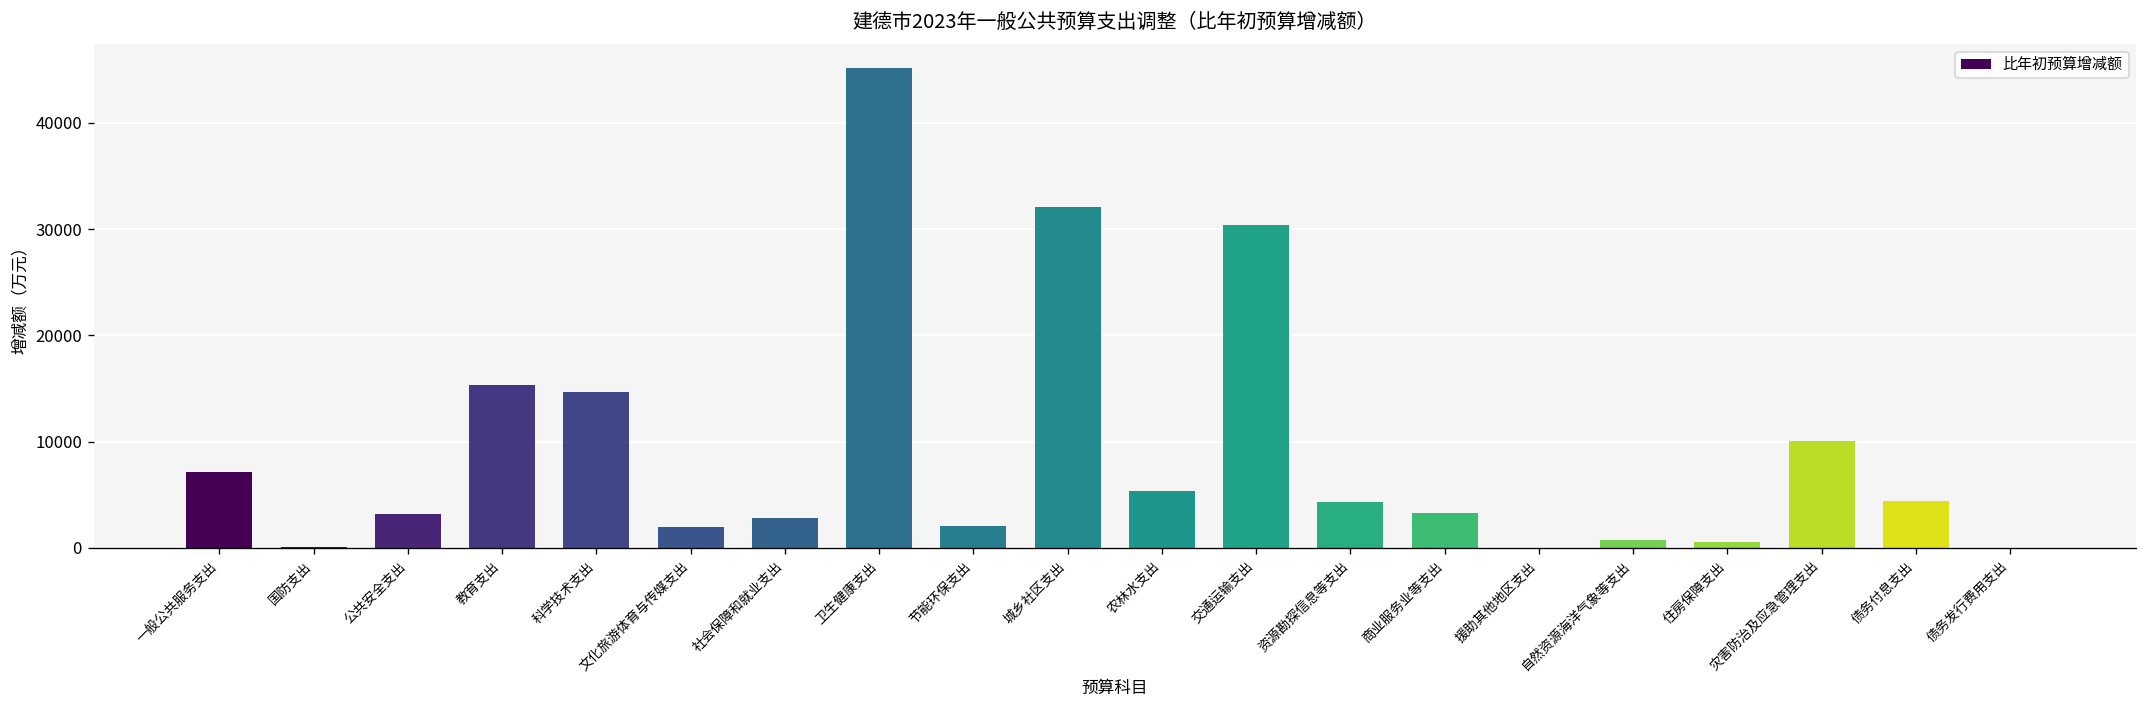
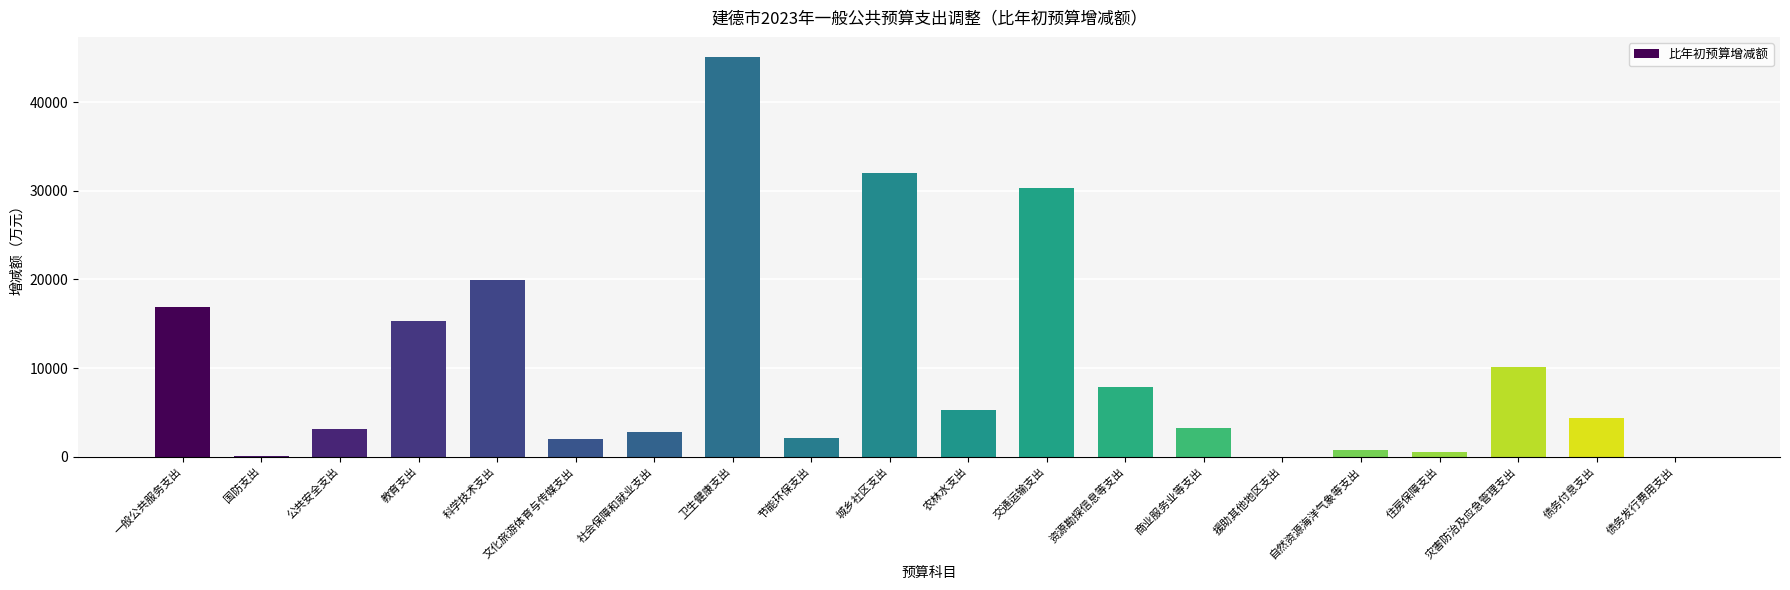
  {
-   "一般公共服务支出": 7000,
+   "一般公共服务支出": 17000,
    "公共安全支出": 3000,
    "教育支出": 15000,
-   "科学技术支出": 15000,
+   "科学技术支出": 20000,
    "文化旅游体育与传媒支出": 2000,
    "社会保障和就业支出": 3000,
    "卫生健康支出": 45000,
    "节能环保支出": 2000,
    "城乡社区支出": 32000,
    "农林水支出": 5000,
    "交通运输支出": 30000,
-   "资源勘探信息等支出": 4000,
+   "资源勘探信息等支出": 8000,
    "商业服务业等支出": 3000,
    "援助其他地区支出": 0,
    "自然资源海洋气象等支出": 1000,
    "住房保障支出": 1000,
    "灾害防治及应急管理支出": 10000,
    "债务付息支出": 4000,
    "债务发行费用支出": 0
  }
